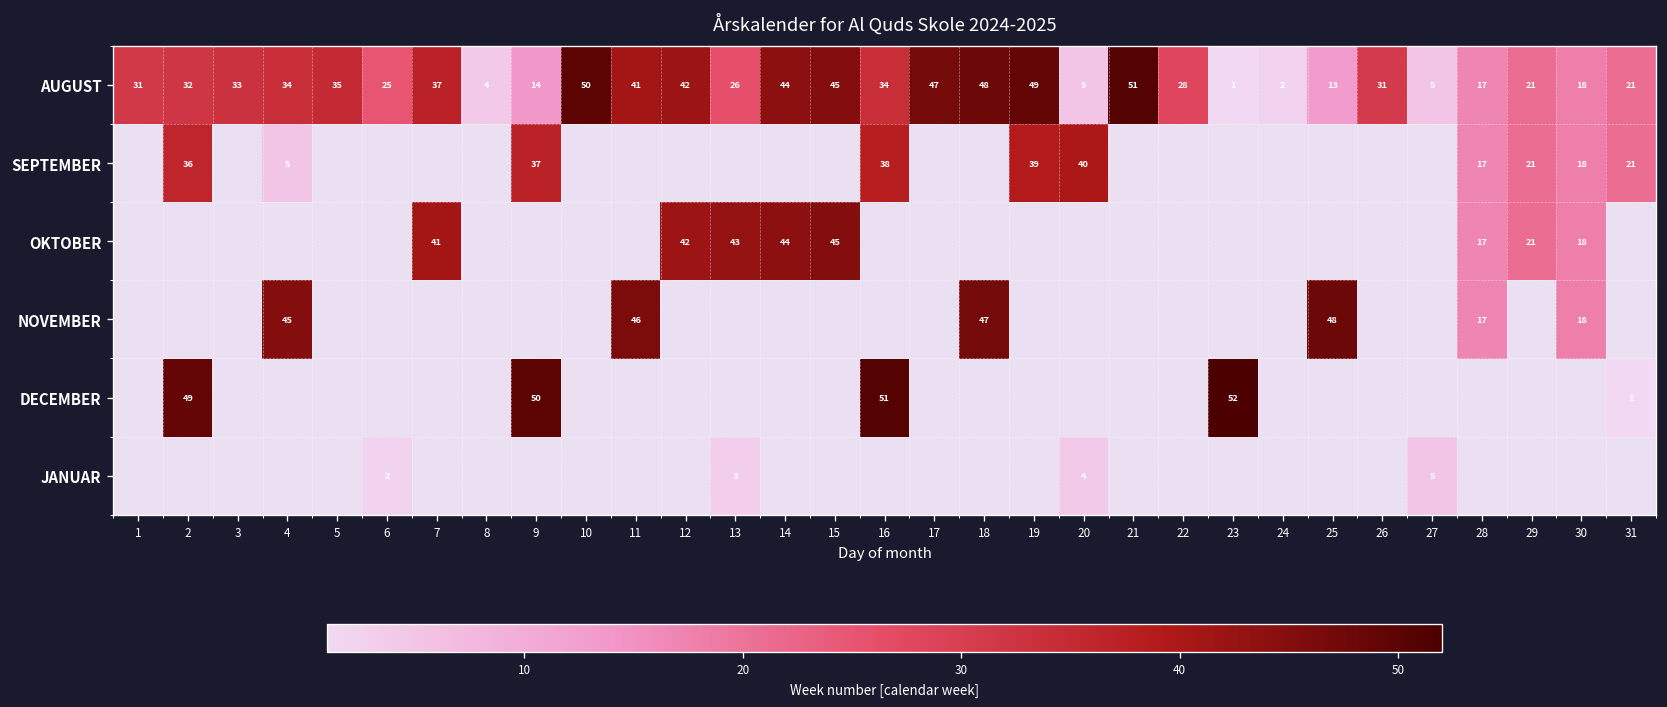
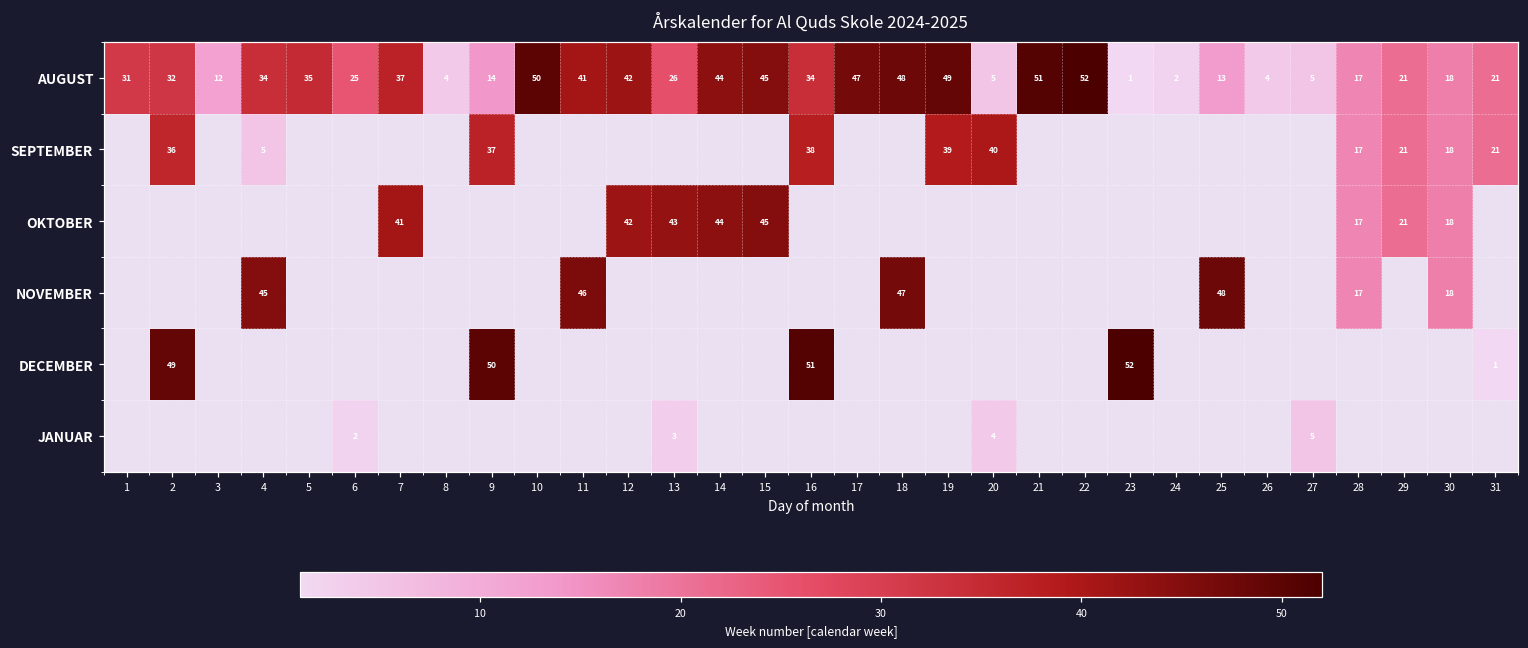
  {
    "AUGUST": {
      "1": 31,
      "2": 32,
-     "3": 33,
+     "3": 12,
      "4": 34,
      "5": 35,
      "6": 25,
      "7": 37,
      "8": 4,
      "9": 14,
      "10": 50,
      "11": 41,
      "12": 42,
      "13": 26,
      "14": 44,
      "15": 45,
      "16": 34,
      "17": 47,
      "18": 48,
      "19": 49,
      "20": 5,
      "21": 51,
-     "22": 28,
+     "22": 52,
      "25": 13,
-     "26": 31,
+     "26": 4,
      "27": 5,
      "28": 17,
      "29": 21,
      "30": 18,
      "31": 21
    },
    "SEPTEMBER": {
      "2": 36,
      "4": 5,
      "9": 37,
      "16": 38,
      "19": 39,
      "20": 40,
      "28": 17,
      "29": 21,
      "30": 18,
      "31": 21
    },
    "OKTOBER": {
      "7": 41,
      "12": 42,
      "13": 43,
      "14": 44,
      "15": 45,
      "28": 17,
      "29": 21,
      "30": 18
    },
    "NOVEMBER": {
      "4": 45,
      "11": 46,
      "18": 47,
      "25": 48,
      "28": 17,
      "30": 18
    },
    "DECEMBER": {
      "2": 49,
      "9": 50,
      "16": 51,
      "23": 52
    },
    "JANUAR": {
      "13": 3,
      "20": 4,
      "27": 5
    }
  }
